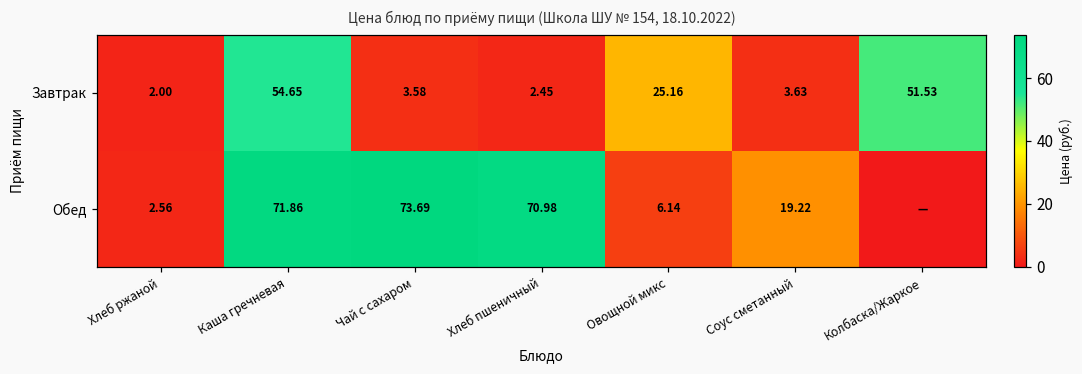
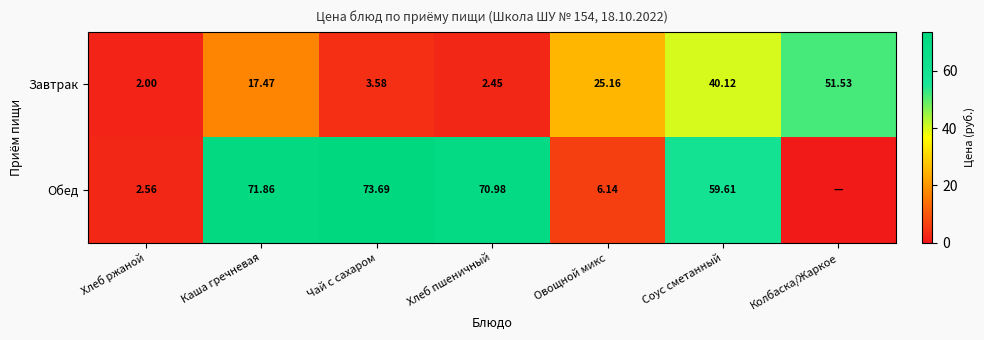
  {
    "Завтрак": {
      "Хлеб ржаной": 2.00,
-     "Каша гречневая": 54.65,
+     "Каша гречневая": 17.47,
      "Чай с сахаром": 3.58,
      "Хлеб пшеничный": 2.45,
      "Овощной микс": 25.16,
-     "Соус сметанный": 3.63,
+     "Соус сметанный": 40.12,
      "Колбаска/Жаркое": 51.53
    },
    "Обед": {
      "Хлеб ржаной": 2.56,
      "Каша гречневая": 71.86,
      "Чай с сахаром": 73.69,
      "Хлеб пшеничный": 70.98,
      "Овощной микс": 6.14,
-     "Соус сметанный": 19.22
+     "Соус сметанный": 59.61
    }
  }
